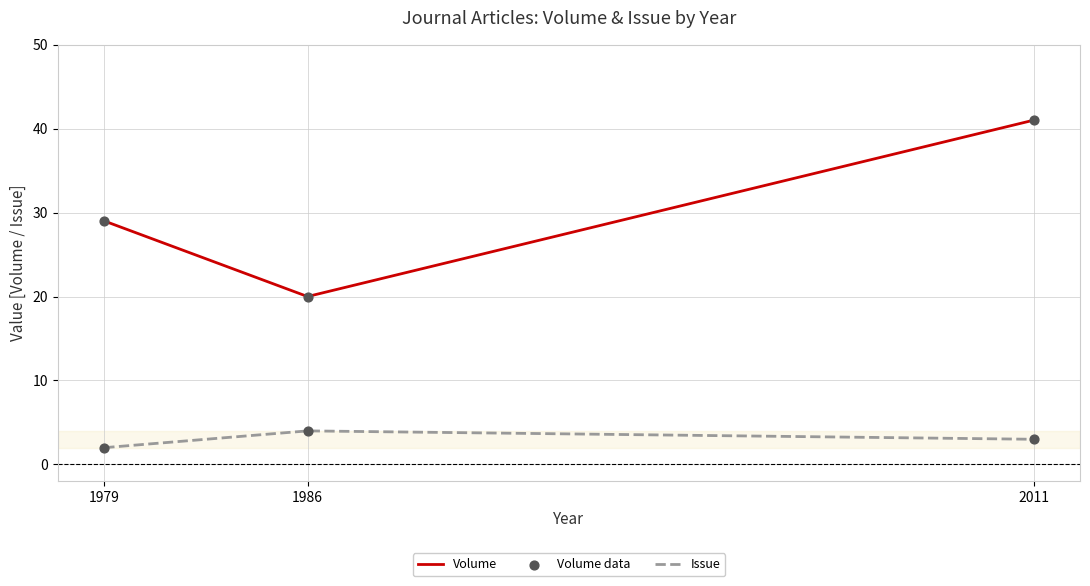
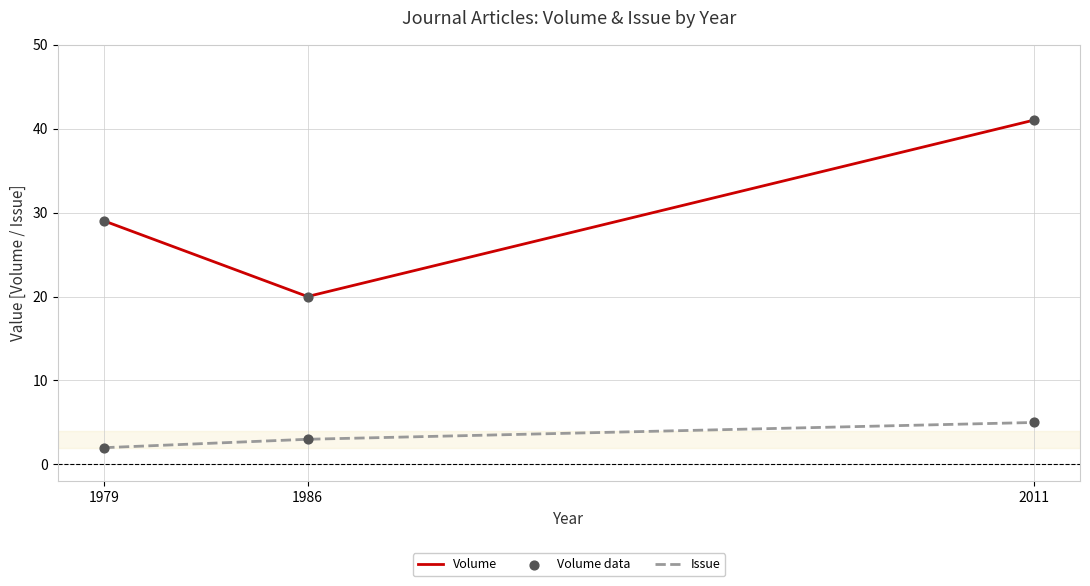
  {
    "Volume data": {
      "1979": 29,
      "1986": 20,
      "2011": 41
    },
    "Issue": {
      "1979": 2,
-     "1986": 4,
-     "2011": 3
+     "1986": 3,
+     "2011": 5
    }
  }
